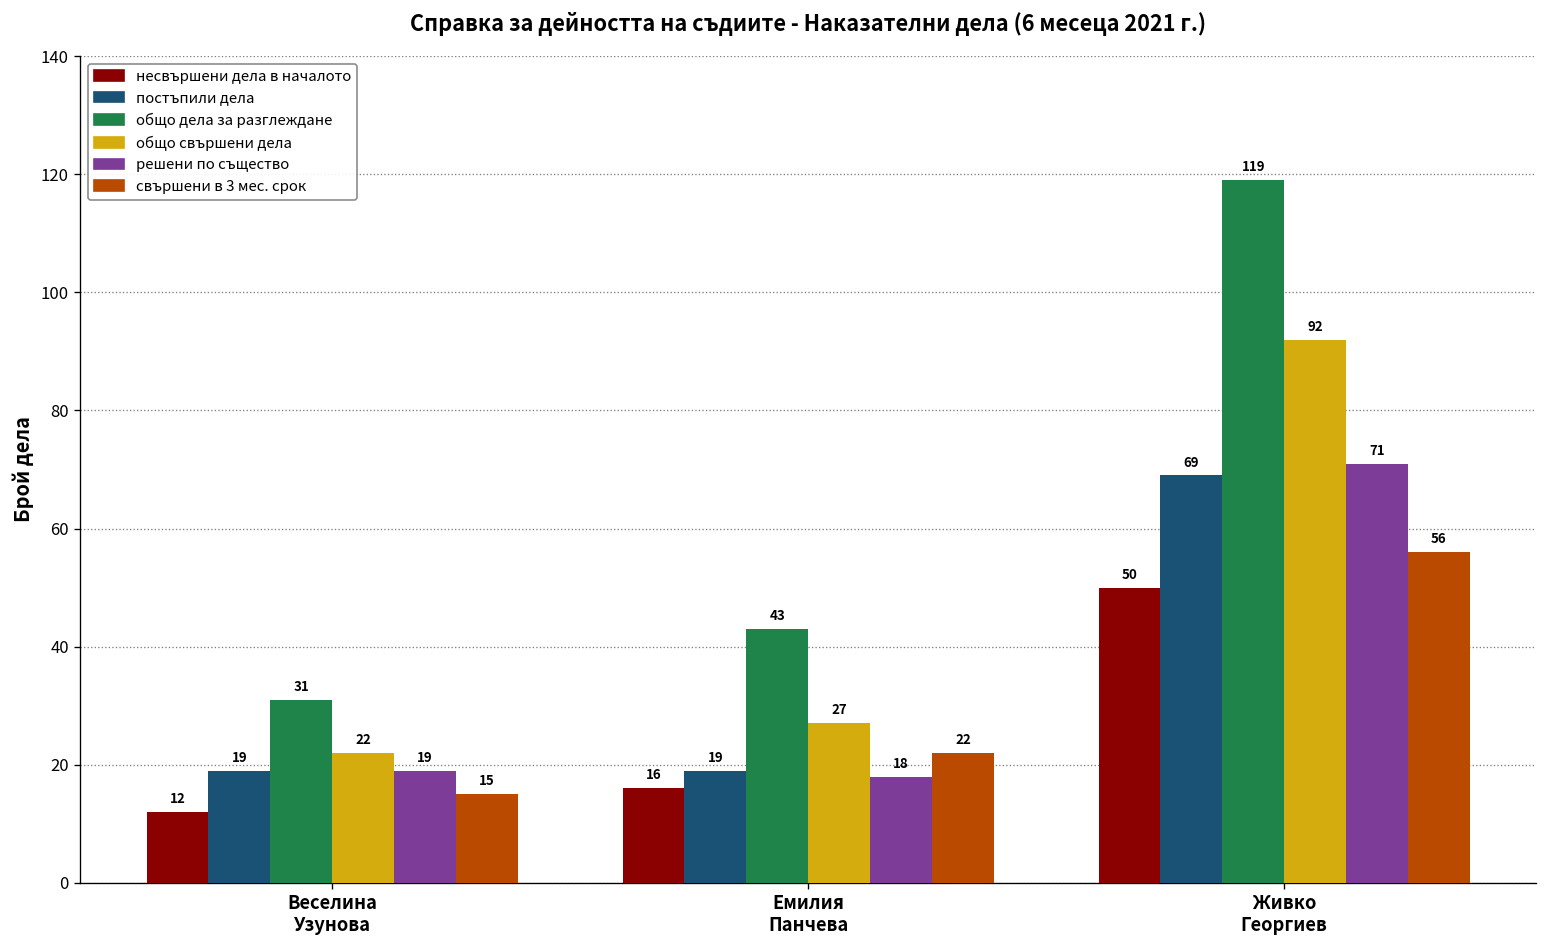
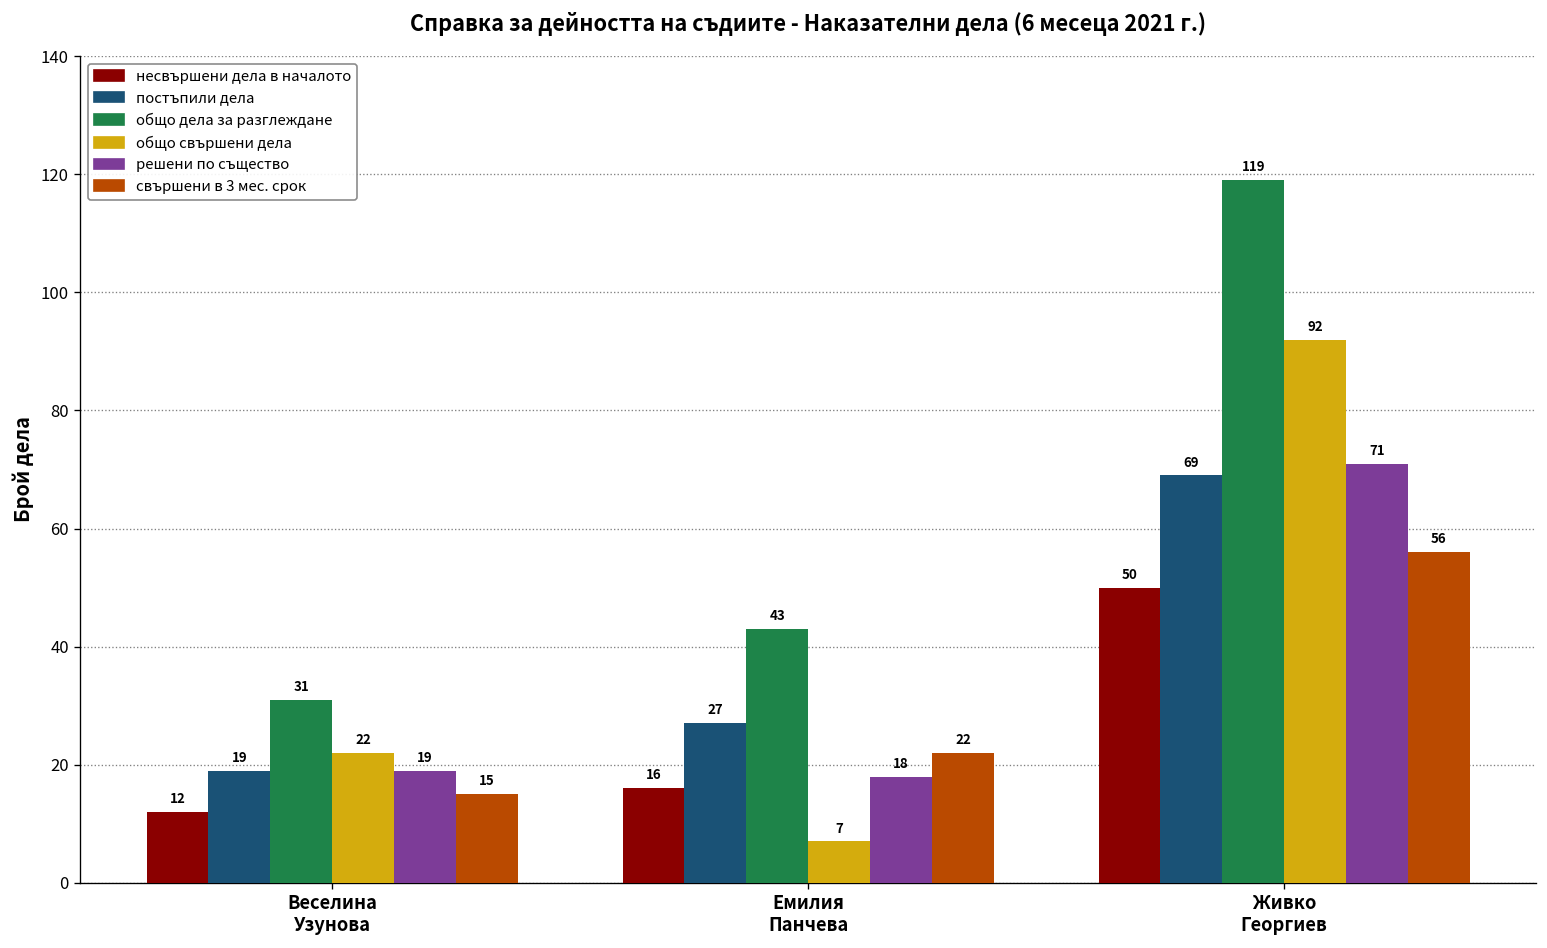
  {
    "несвършени дела в началото": {
      "Веселина Узунова": 12,
      "Емилия Панчева": 16,
      "Живко Георгиев": 50
    },
    "постъпили дела": {
      "Веселина Узунова": 19,
-     "Емилия Панчева": 19,
+     "Емилия Панчева": 27,
      "Живко Георгиев": 69
    },
    "общо дела за разглеждане": {
      "Веселина Узунова": 31,
      "Емилия Панчева": 43,
      "Живко Георгиев": 119
    },
    "общо свършени дела": {
      "Веселина Узунова": 22,
-     "Емилия Панчева": 27,
+     "Емилия Панчева": 7,
      "Живко Георгиев": 92
    },
    "решени по същество": {
      "Веселина Узунова": 19,
      "Емилия Панчева": 18,
      "Живко Георгиев": 71
    },
    "свършени в 3 мес. срок": {
      "Веселина Узунова": 15,
      "Емилия Панчева": 22,
      "Живко Георгиев": 56
    }
  }
